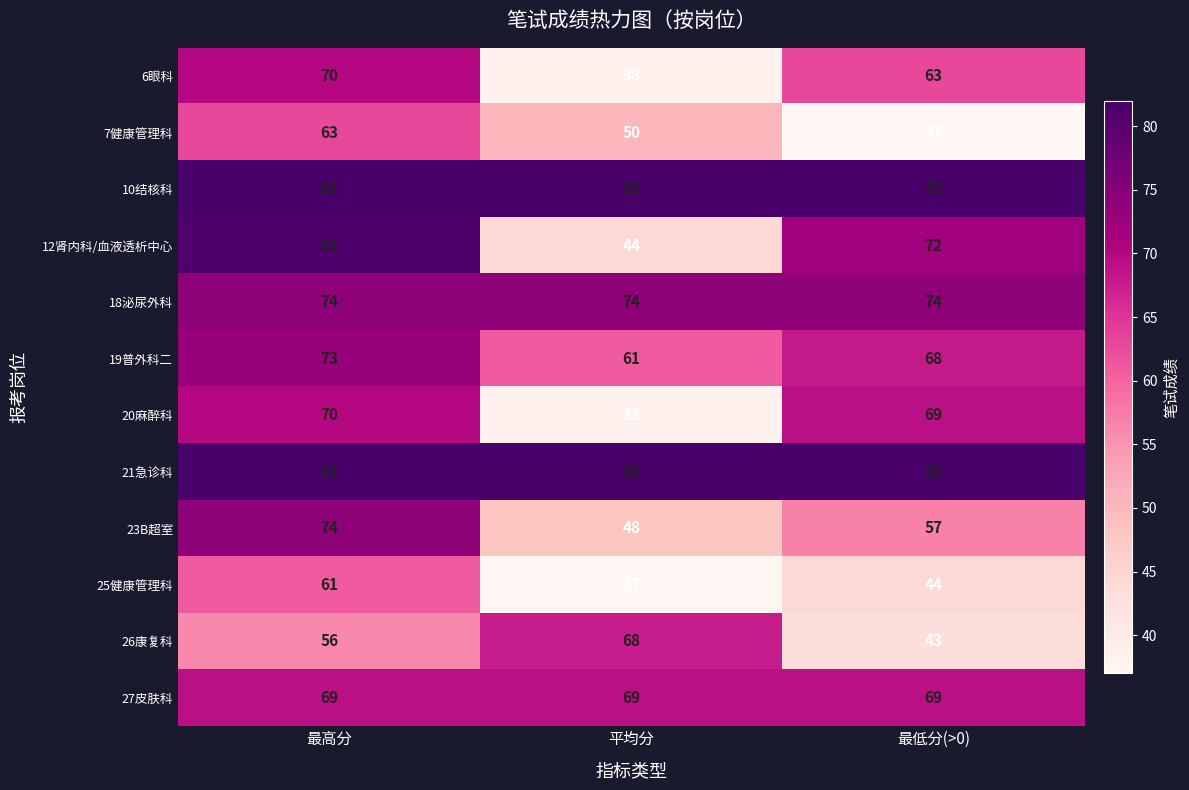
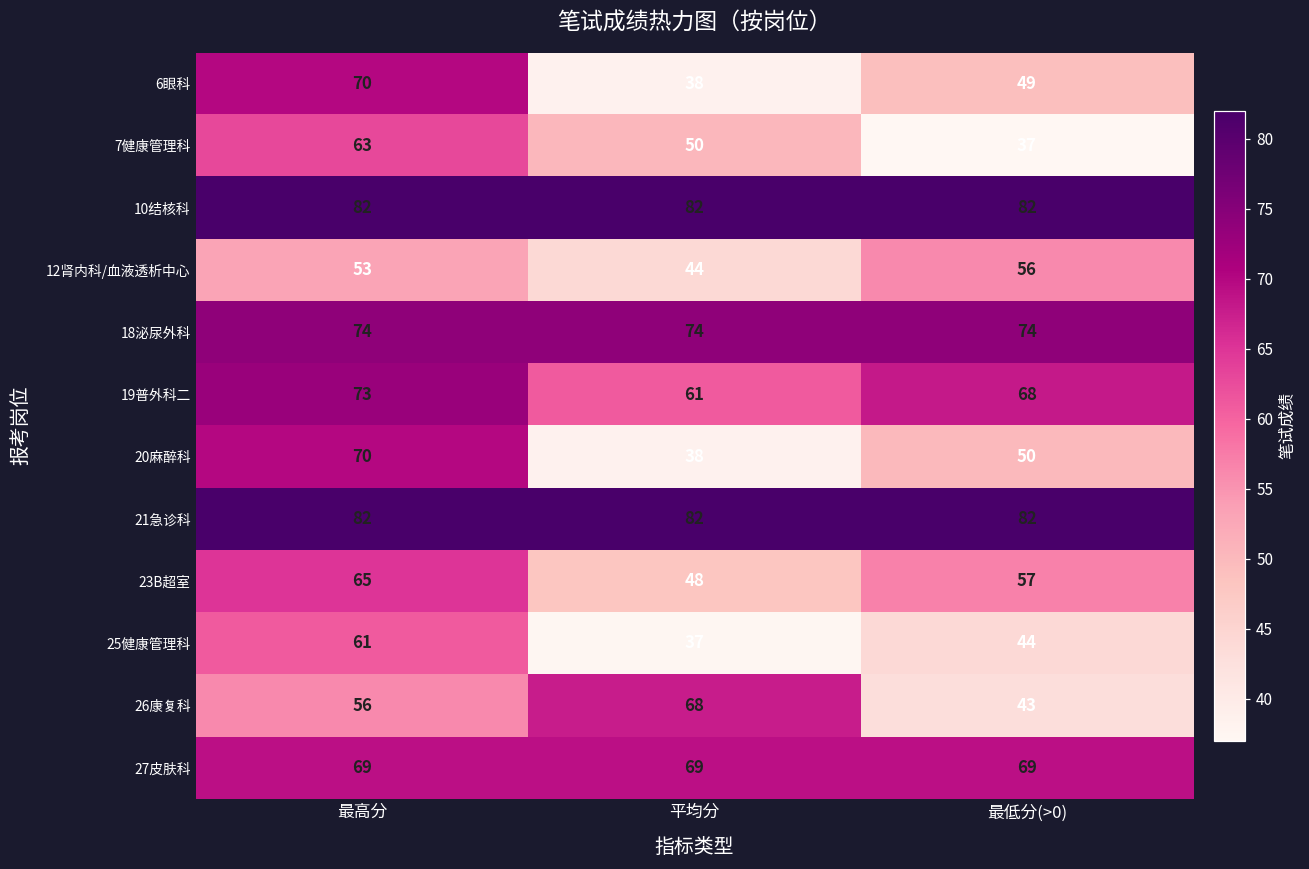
  {
    "6眼科": {
      "最高分": 70,
-     "最低分(>0)": 63
+     "最低分(>0)": 49
    },
    "7健康管理科": {
      "最高分": 63,
      "平均分": 50
    },
    "10结核科": {
      "最高分": 82,
      "平均分": 82,
      "最低分(>0)": 82
    },
    "12肾内科/血液透析中心": {
-     "最高分": 81,
-     "最低分(>0)": 72
+     "最高分": 53,
+     "最低分(>0)": 56
    },
    "18泌尿外科": {
      "最高分": 74,
      "平均分": 74,
      "最低分(>0)": 74
    },
    "19普外科二": {
      "最高分": 73,
      "平均分": 61,
      "最低分(>0)": 68
    },
    "20麻醉科": {
      "最高分": 70,
-     "最低分(>0)": 69
+     "最低分(>0)": 50
    },
    "21急诊科": {
      "最高分": 82,
      "平均分": 82,
      "最低分(>0)": 82
    },
    "23B超室": {
-     "最高分": 74,
+     "最高分": 65,
      "平均分": 48,
      "最低分(>0)": 57
    },
    "25健康管理科": {
      "最高分": 61
    },
    "26康复科": {
      "最高分": 56,
      "平均分": 68
    },
    "27皮肤科": {
      "最高分": 69,
      "平均分": 69,
      "最低分(>0)": 69
    }
  }
